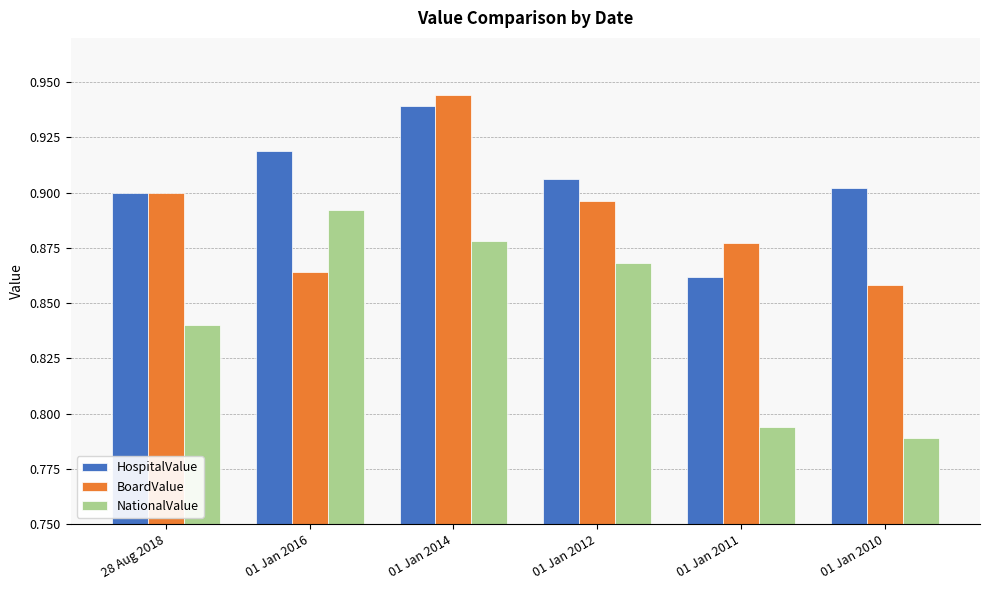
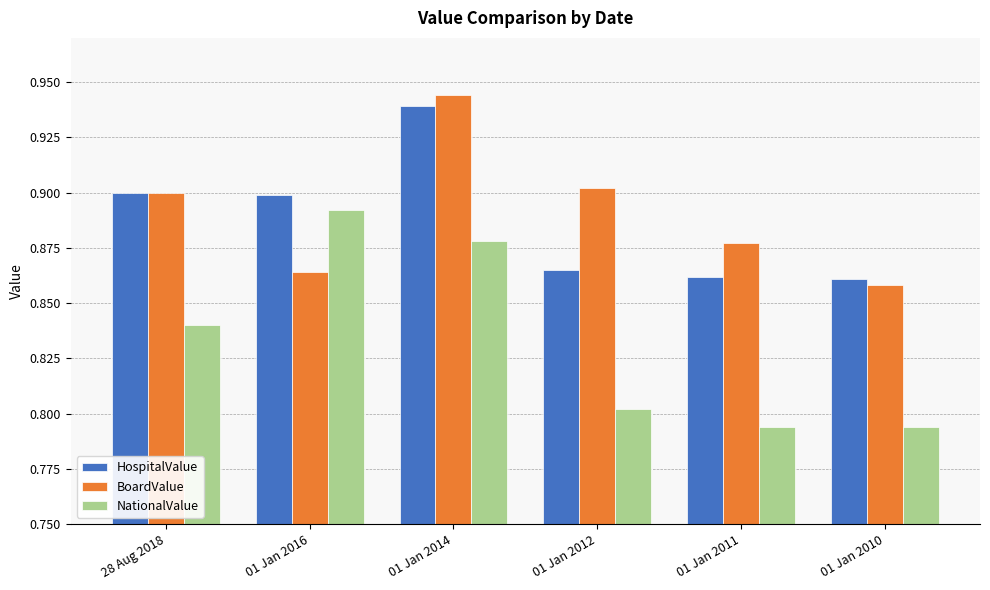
  {
    "HospitalValue": {
      "28 Aug 2018": 0.900,
-     "01 Jan 2016": 0.919,
+     "01 Jan 2016": 0.899,
      "01 Jan 2014": 0.939,
-     "01 Jan 2012": 0.906,
+     "01 Jan 2012": 0.865,
      "01 Jan 2011": 0.862,
-     "01 Jan 2010": 0.902
+     "01 Jan 2010": 0.861
    },
    "BoardValue": {
      "28 Aug 2018": 0.900,
      "01 Jan 2016": 0.864,
      "01 Jan 2014": 0.944,
-     "01 Jan 2012": 0.896,
+     "01 Jan 2012": 0.902,
      "01 Jan 2011": 0.877,
      "01 Jan 2010": 0.858
    },
    "NationalValue": {
      "28 Aug 2018": 0.840,
      "01 Jan 2016": 0.892,
      "01 Jan 2014": 0.878,
-     "01 Jan 2012": 0.868,
+     "01 Jan 2012": 0.802,
      "01 Jan 2011": 0.794,
-     "01 Jan 2010": 0.789
+     "01 Jan 2010": 0.794
    }
  }
